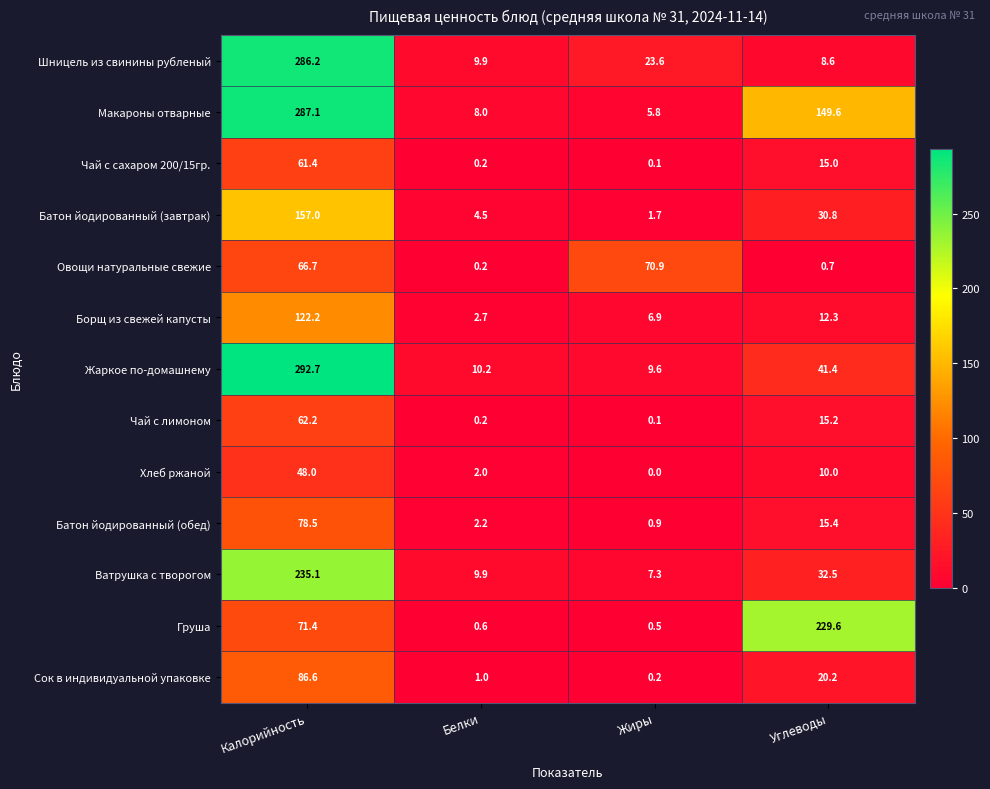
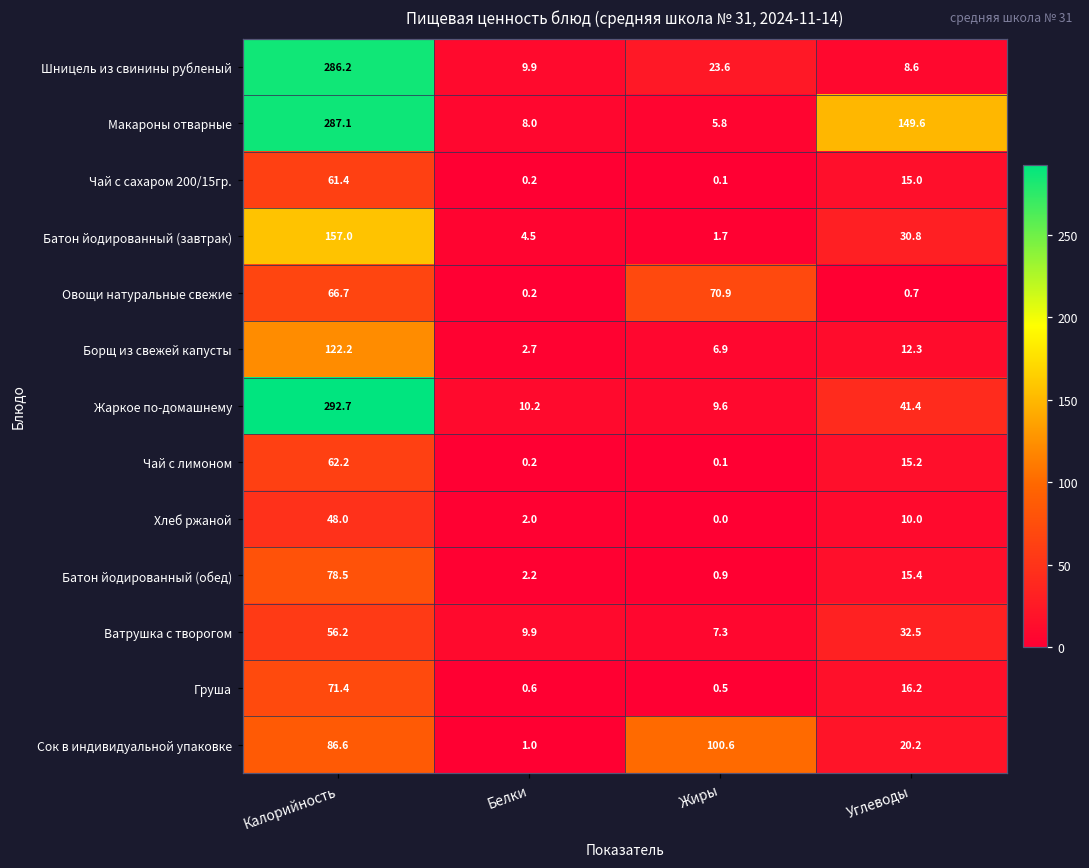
  {
    "Шницель из свинины рубленый": {
      "Калорийность": 286.2,
      "Белки": 9.9,
      "Жиры": 23.6,
      "Углеводы": 8.6
    },
    "Макароны отварные": {
      "Калорийность": 287.1,
      "Белки": 8.0,
      "Жиры": 5.8,
      "Углеводы": 149.6
    },
    "Чай с сахаром 200/15гр.": {
      "Калорийность": 61.4,
      "Белки": 0.2,
      "Жиры": 0.1,
      "Углеводы": 15.0
    },
    "Батон йодированный (завтрак)": {
      "Калорийность": 157.0,
      "Белки": 4.5,
      "Жиры": 1.7,
      "Углеводы": 30.8
    },
    "Овощи натуральные свежие": {
      "Калорийность": 66.7,
      "Белки": 0.2,
      "Жиры": 70.9,
      "Углеводы": 0.7
    },
    "Борщ из свежей капусты": {
      "Калорийность": 122.2,
      "Белки": 2.7,
      "Жиры": 6.9,
      "Углеводы": 12.3
    },
    "Жаркое по-домашнему": {
      "Калорийность": 292.7,
      "Белки": 10.2,
      "Жиры": 9.6,
      "Углеводы": 41.4
    },
    "Чай с лимоном": {
      "Калорийность": 62.2,
      "Белки": 0.2,
      "Жиры": 0.1,
      "Углеводы": 15.2
    },
    "Хлеб ржаной": {
      "Калорийность": 48.0,
      "Белки": 2.0,
      "Жиры": 0.0,
      "Углеводы": 10.0
    },
    "Батон йодированный (обед)": {
      "Калорийность": 78.5,
      "Белки": 2.2,
      "Жиры": 0.9,
      "Углеводы": 15.4
    },
    "Ватрушка с творогом": {
-     "Калорийность": 235.1,
+     "Калорийность": 56.2,
      "Белки": 9.9,
      "Жиры": 7.3,
      "Углеводы": 32.5
    },
    "Груша": {
      "Калорийность": 71.4,
      "Белки": 0.6,
      "Жиры": 0.5,
-     "Углеводы": 229.6
+     "Углеводы": 16.2
    },
    "Сок в индивидуальной упаковке": {
      "Калорийность": 86.6,
      "Белки": 1.0,
-     "Жиры": 0.2,
+     "Жиры": 100.6,
      "Углеводы": 20.2
    }
  }
